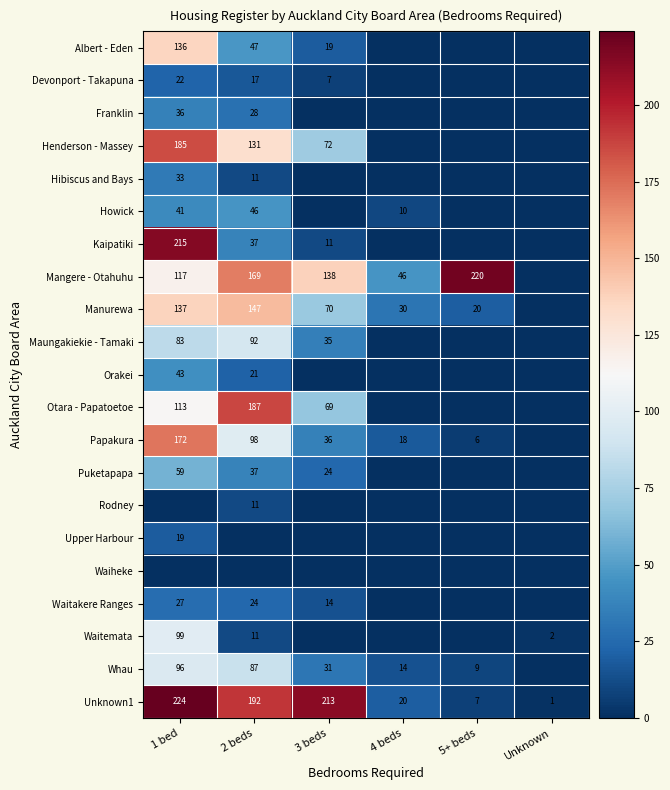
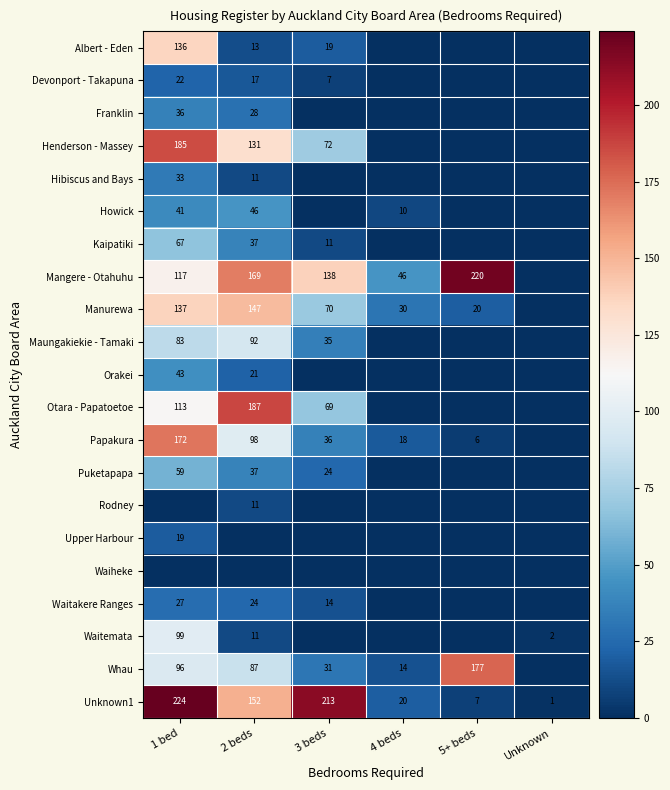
  {
    "Albert - Eden": {
      "1 bed": 136,
-     "2 beds": 47,
+     "2 beds": 13,
      "3 beds": 19
    },
    "Devonport - Takapuna": {
      "1 bed": 22,
      "2 beds": 17,
      "3 beds": 7
    },
    "Franklin": {
      "1 bed": 36,
      "2 beds": 28
    },
    "Henderson - Massey": {
      "1 bed": 185,
      "2 beds": 131,
      "3 beds": 72
    },
    "Hibiscus and Bays": {
      "1 bed": 33,
      "2 beds": 11
    },
    "Howick": {
      "1 bed": 41,
      "2 beds": 46,
      "4 beds": 10
    },
    "Kaipatiki": {
-     "1 bed": 215,
+     "1 bed": 67,
      "2 beds": 37,
      "3 beds": 11
    },
    "Mangere - Otahuhu": {
      "1 bed": 117,
      "2 beds": 169,
      "3 beds": 138,
      "4 beds": 46,
      "5+ beds": 220
    },
    "Manurewa": {
      "1 bed": 137,
      "2 beds": 147,
      "3 beds": 70,
      "4 beds": 30,
      "5+ beds": 20
    },
    "Maungakiekie - Tamaki": {
      "1 bed": 83,
      "2 beds": 92,
      "3 beds": 35
    },
    "Orakei": {
      "1 bed": 43,
      "2 beds": 21
    },
    "Otara - Papatoetoe": {
      "1 bed": 113,
      "2 beds": 187,
      "3 beds": 69
    },
    "Papakura": {
      "1 bed": 172,
      "2 beds": 98,
      "3 beds": 36,
      "4 beds": 18,
      "5+ beds": 6
    },
    "Puketapapa": {
      "1 bed": 59,
      "2 beds": 37,
      "3 beds": 24
    },
    "Rodney": {
      "2 beds": 11
    },
    "Upper Harbour": {
      "1 bed": 19
    },
    "Waitakere Ranges": {
      "1 bed": 27,
      "2 beds": 24,
      "3 beds": 14
    },
    "Waitemata": {
      "1 bed": 99,
      "2 beds": 11,
      "Unknown": 2
    },
    "Whau": {
      "1 bed": 96,
      "2 beds": 87,
      "3 beds": 31,
      "4 beds": 14,
-     "5+ beds": 9
+     "5+ beds": 177
    },
    "Unknown1": {
      "1 bed": 224,
-     "2 beds": 192,
+     "2 beds": 152,
      "3 beds": 213,
      "4 beds": 20,
      "5+ beds": 7,
      "Unknown": 1
    }
  }
